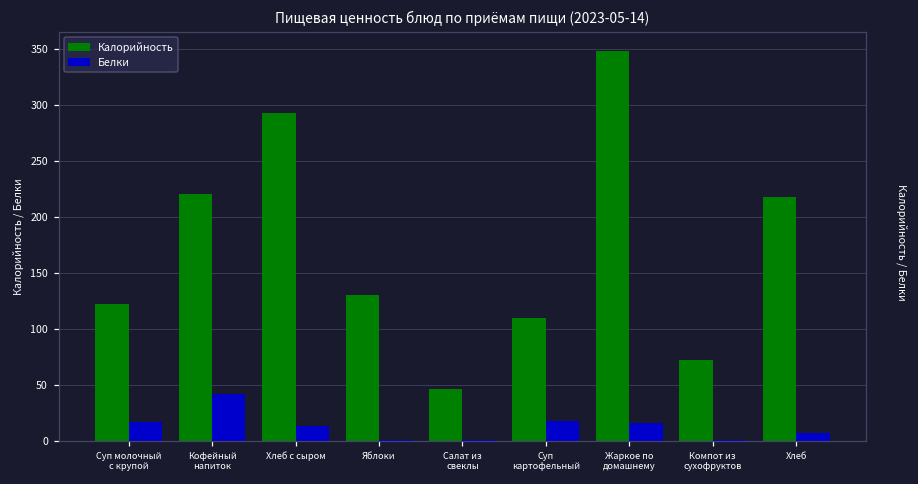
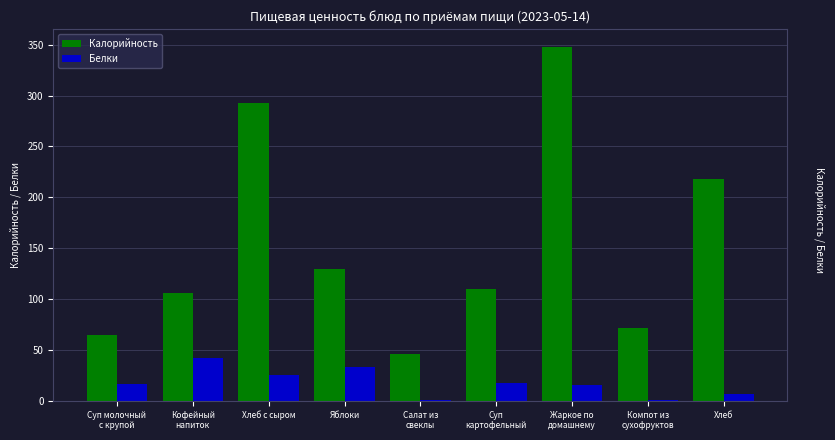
  {
    "Калорийность": {
-     "Суп молочный с крупой": 122,
-     "Кофейный напиток": 221,
+     "Суп молочный с крупой": 65,
+     "Кофейный напиток": 106,
      "Хлеб с сыром": 293,
      "Яблоки": 130,
      "Салат из свеклы": 46,
      "Суп картофельный": 110,
      "Жаркое по домашнему": 348,
      "Компот из сухофруктов": 72,
      "Хлеб": 218
    },
    "Белки": {
      "Суп молочный с крупой": 17,
      "Кофейный напиток": 42,
-     "Хлеб с сыром": 13,
-     "Яблоки": 1,
+     "Хлеб с сыром": 25,
+     "Яблоки": 33,
      "Суп картофельный": 18,
      "Жаркое по домашнему": 16,
      "Хлеб": 7
    }
  }
